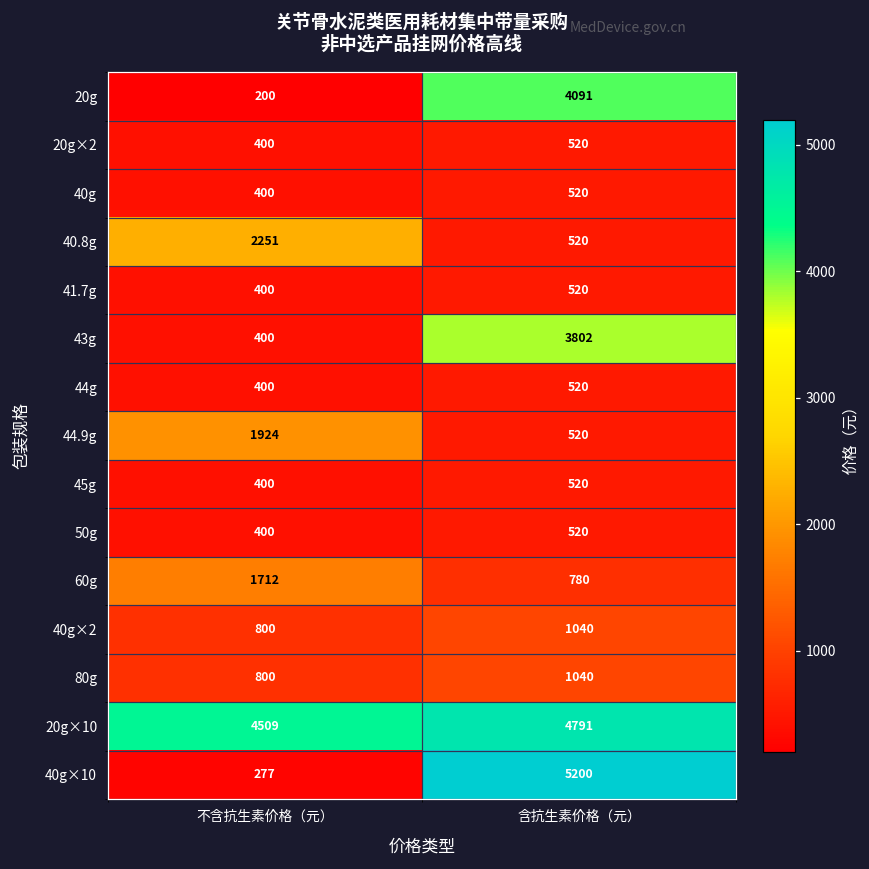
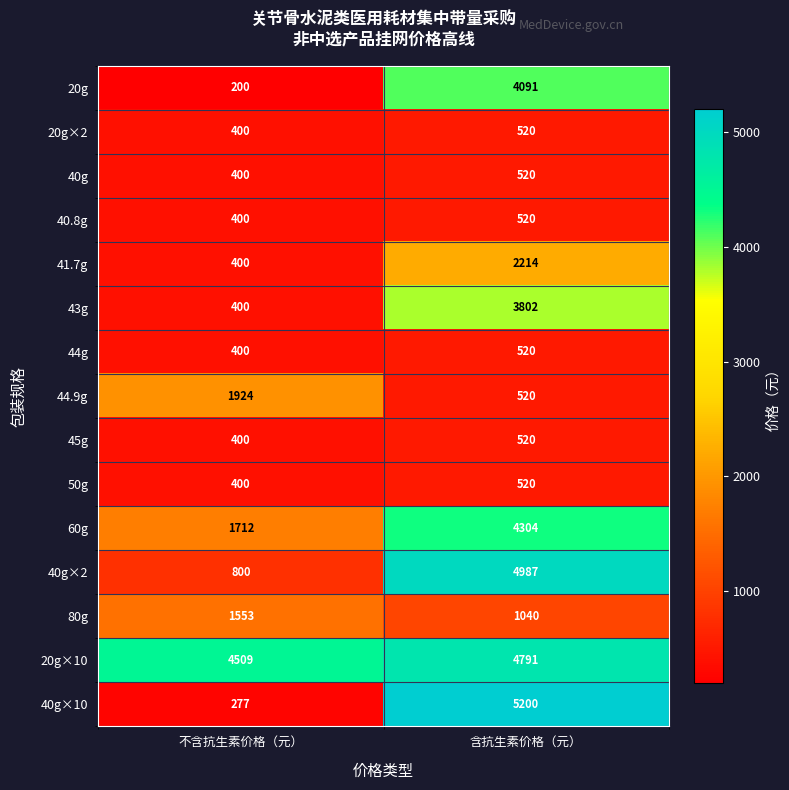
  {
    "20g": {
      "不含抗生素价格（元）": 200,
      "含抗生素价格（元）": 4091
    },
    "20g×2": {
      "不含抗生素价格（元）": 400,
      "含抗生素价格（元）": 520
    },
    "40g": {
      "不含抗生素价格（元）": 400,
      "含抗生素价格（元）": 520
    },
    "40.8g": {
-     "不含抗生素价格（元）": 2251,
+     "不含抗生素价格（元）": 400,
      "含抗生素价格（元）": 520
    },
    "41.7g": {
      "不含抗生素价格（元）": 400,
-     "含抗生素价格（元）": 520
+     "含抗生素价格（元）": 2214
    },
    "43g": {
      "不含抗生素价格（元）": 400,
      "含抗生素价格（元）": 3802
    },
    "44g": {
      "不含抗生素价格（元）": 400,
      "含抗生素价格（元）": 520
    },
    "44.9g": {
      "不含抗生素价格（元）": 1924,
      "含抗生素价格（元）": 520
    },
    "45g": {
      "不含抗生素价格（元）": 400,
      "含抗生素价格（元）": 520
    },
    "50g": {
      "不含抗生素价格（元）": 400,
      "含抗生素价格（元）": 520
    },
    "60g": {
      "不含抗生素价格（元）": 1712,
-     "含抗生素价格（元）": 780
+     "含抗生素价格（元）": 4304
    },
    "40g×2": {
      "不含抗生素价格（元）": 800,
-     "含抗生素价格（元）": 1040
+     "含抗生素价格（元）": 4987
    },
    "80g": {
-     "不含抗生素价格（元）": 800,
+     "不含抗生素价格（元）": 1553,
      "含抗生素价格（元）": 1040
    },
    "20g×10": {
      "不含抗生素价格（元）": 4509,
      "含抗生素价格（元）": 4791
    },
    "40g×10": {
      "不含抗生素价格（元）": 277,
      "含抗生素价格（元）": 5200
    }
  }
